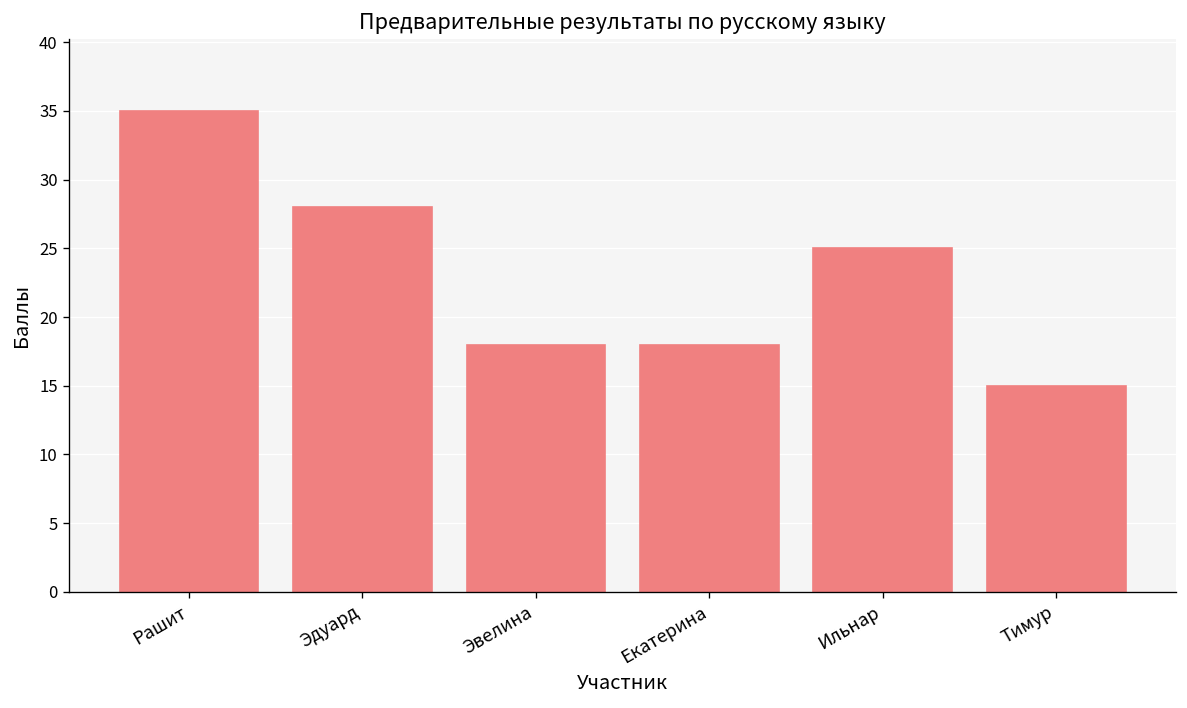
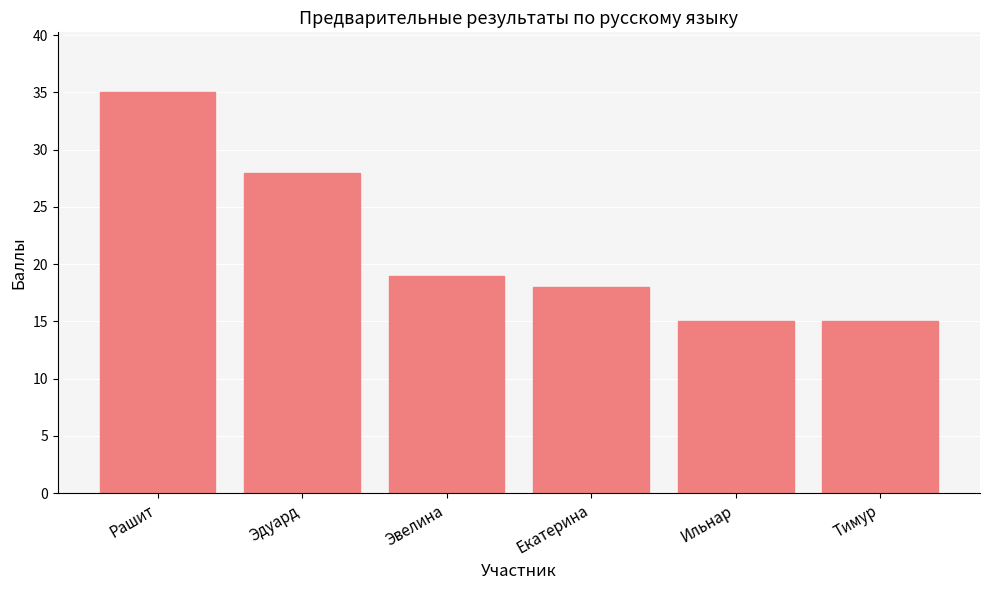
  {
    "Рашит": 35,
    "Эдуард": 28,
-   "Эвелина": 18,
+   "Эвелина": 19,
    "Екатерина": 18,
-   "Ильнар": 25,
+   "Ильнар": 15,
    "Тимур": 15
  }
